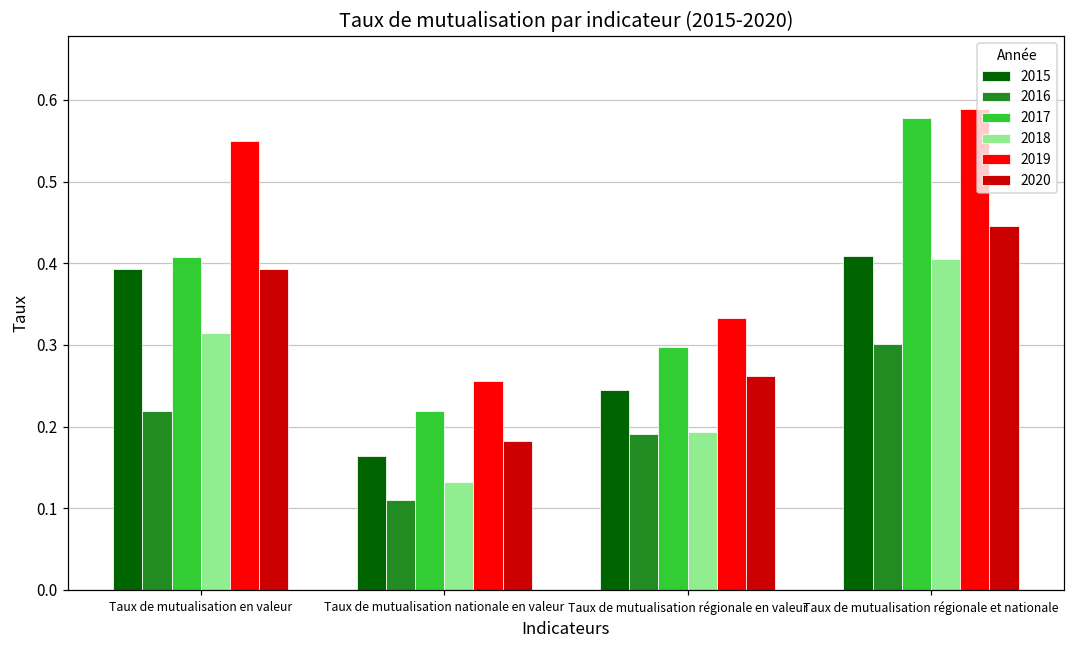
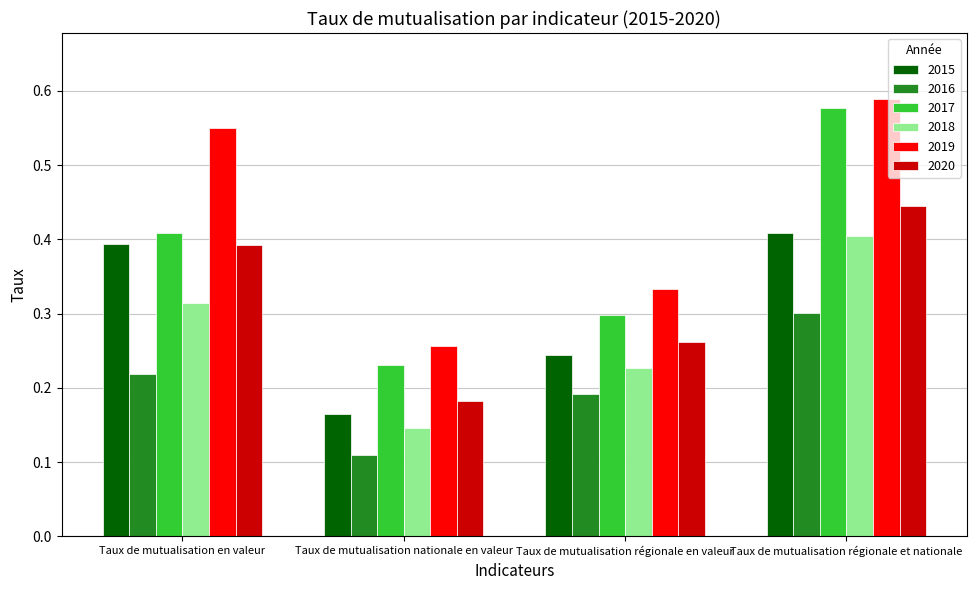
  {
    "2015": {
      "Taux de mutualisation en valeur": 0.39,
      "Taux de mutualisation nationale en valeur": 0.16,
      "Taux de mutualisation régionale en valeur": 0.24,
      "Taux de mutualisation régionale et nationale": 0.41
    },
    "2016": {
      "Taux de mutualisation en valeur": 0.22,
      "Taux de mutualisation nationale en valeur": 0.11,
      "Taux de mutualisation régionale en valeur": 0.19,
      "Taux de mutualisation régionale et nationale": 0.30
    },
    "2017": {
      "Taux de mutualisation en valeur": 0.41,
-     "Taux de mutualisation nationale en valeur": 0.22,
+     "Taux de mutualisation nationale en valeur": 0.23,
      "Taux de mutualisation régionale en valeur": 0.30,
      "Taux de mutualisation régionale et nationale": 0.58
    },
    "2018": {
      "Taux de mutualisation en valeur": 0.31,
-     "Taux de mutualisation nationale en valeur": 0.13,
-     "Taux de mutualisation régionale en valeur": 0.19,
+     "Taux de mutualisation nationale en valeur": 0.15,
+     "Taux de mutualisation régionale en valeur": 0.23,
      "Taux de mutualisation régionale et nationale": 0.40
    }
  }
